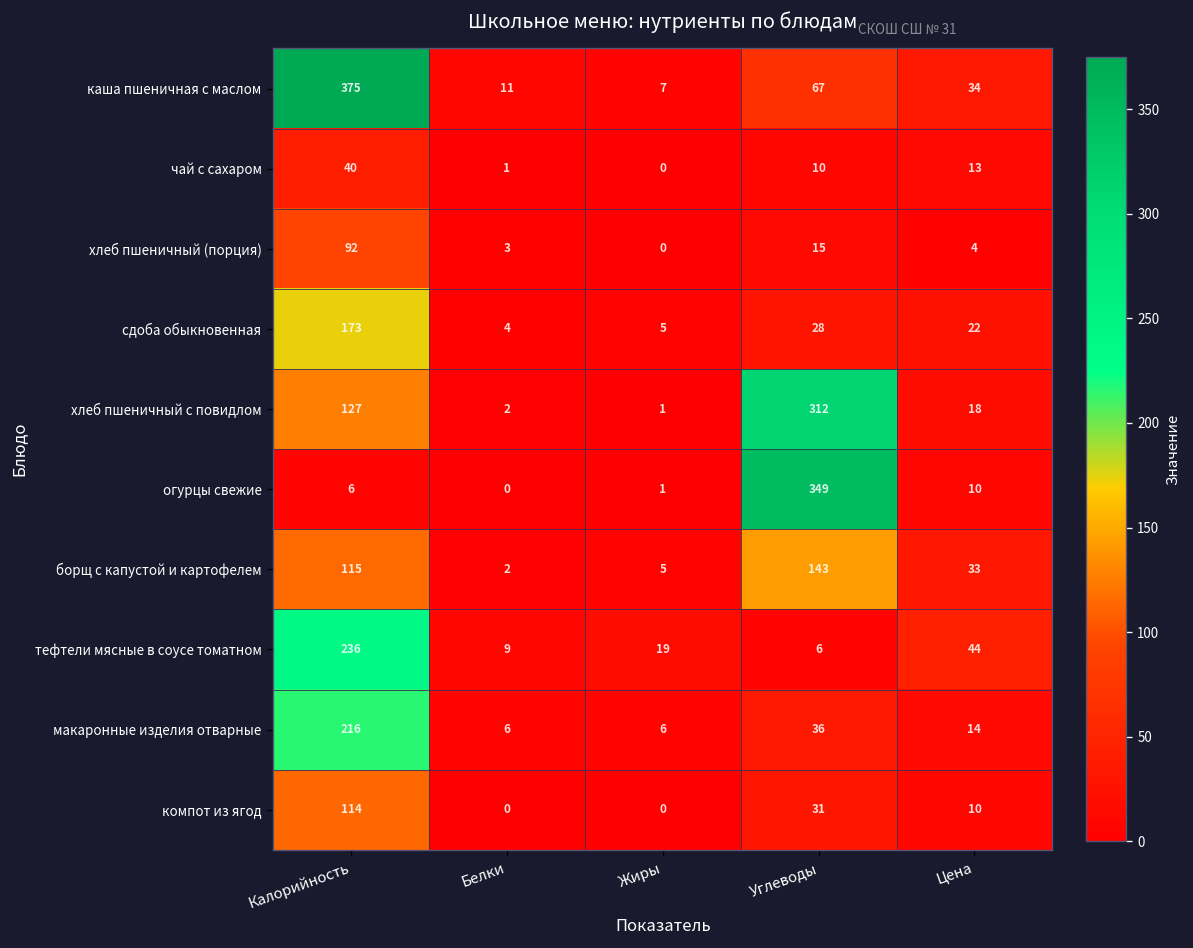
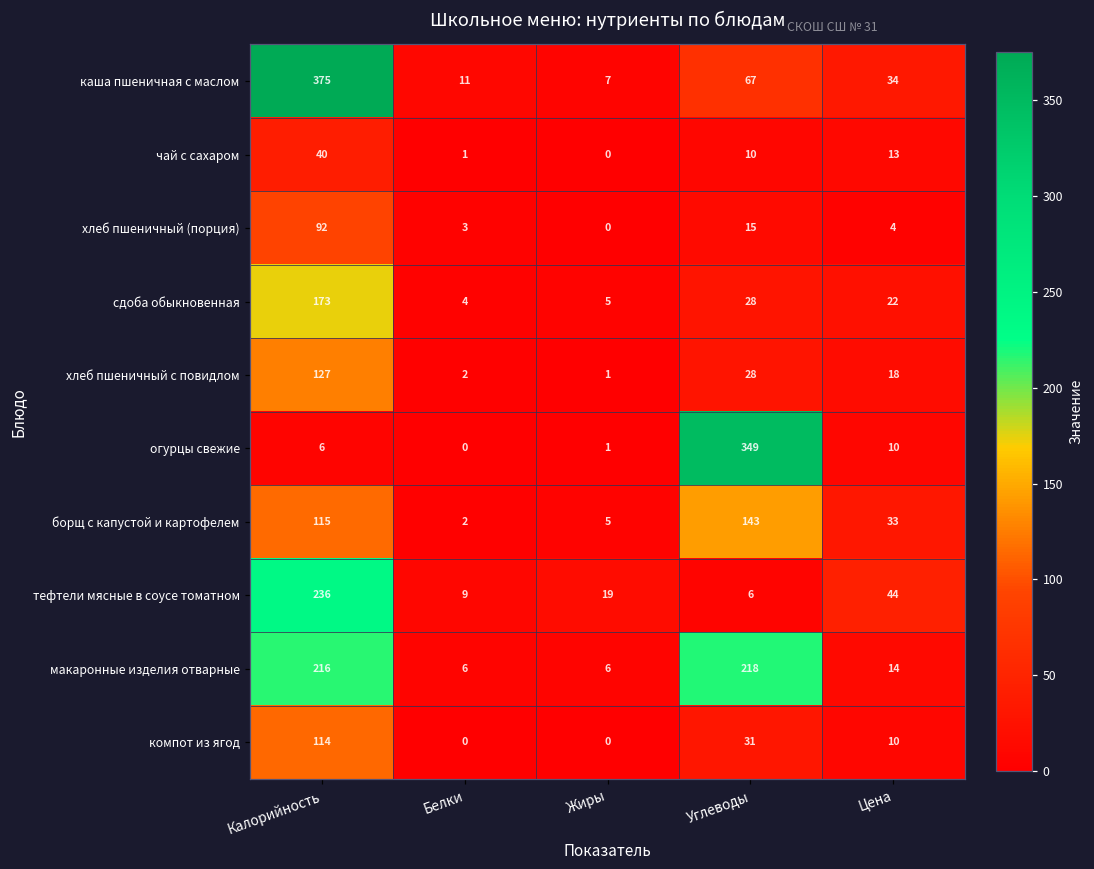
  {
    "каша пшеничная с маслом": {
      "Калорийность": 375,
      "Белки": 11,
      "Жиры": 7,
      "Углеводы": 67,
      "Цена": 34
    },
    "чай с сахаром": {
      "Калорийность": 40,
      "Белки": 1,
      "Жиры": 0,
      "Углеводы": 10,
      "Цена": 13
    },
    "хлеб пшеничный (порция)": {
      "Калорийность": 92,
      "Белки": 3,
      "Жиры": 0,
      "Углеводы": 15,
      "Цена": 4
    },
    "сдоба обыкновенная": {
      "Калорийность": 173,
      "Белки": 4,
      "Жиры": 5,
      "Углеводы": 28,
      "Цена": 22
    },
    "хлеб пшеничный с повидлом": {
      "Калорийность": 127,
      "Белки": 2,
      "Жиры": 1,
-     "Углеводы": 312,
+     "Углеводы": 28,
      "Цена": 18
    },
    "огурцы свежие": {
      "Калорийность": 6,
      "Белки": 0,
      "Жиры": 1,
      "Углеводы": 349,
      "Цена": 10
    },
    "борщ с капустой и картофелем": {
      "Калорийность": 115,
      "Белки": 2,
      "Жиры": 5,
      "Углеводы": 143,
      "Цена": 33
    },
    "тефтели мясные в соусе томатном": {
      "Калорийность": 236,
      "Белки": 9,
      "Жиры": 19,
      "Углеводы": 6,
      "Цена": 44
    },
    "макаронные изделия отварные": {
      "Калорийность": 216,
      "Белки": 6,
      "Жиры": 6,
-     "Углеводы": 36,
+     "Углеводы": 218,
      "Цена": 14
    },
    "компот из ягод": {
      "Калорийность": 114,
      "Белки": 0,
      "Жиры": 0,
      "Углеводы": 31,
      "Цена": 10
    }
  }
